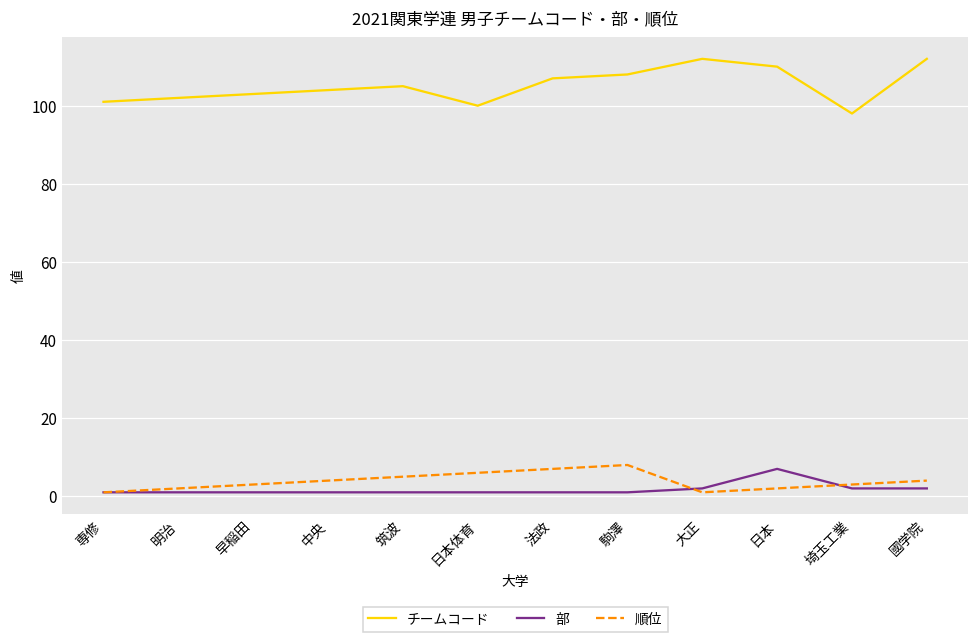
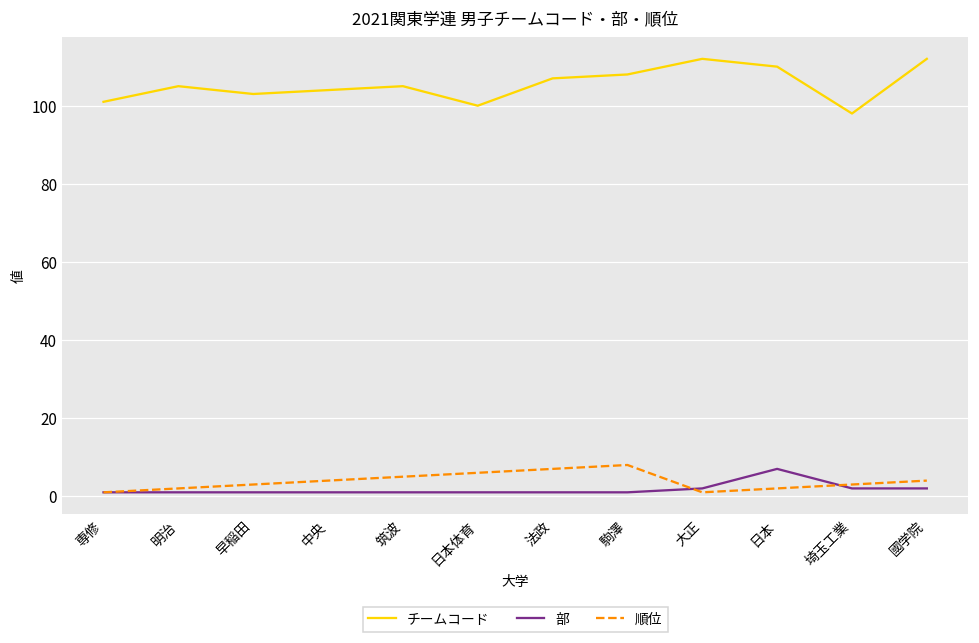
  {
    "チームコード": {
      "専修": 101,
-     "明治": 102,
+     "明治": 105,
      "早稲田": 103,
      "中央": 104,
      "筑波": 105,
      "日本体育": 100,
      "法政": 107,
      "駒澤": 108,
      "大正": 112,
      "日本": 110,
      "埼玉工業": 98,
      "國学院": 112
    },
    "部": {
      "明治": 1,
      "早稲田": 1,
      "中央": 1,
      "筑波": 1,
      "日本体育": 1,
      "法政": 1,
      "駒澤": 1,
      "大正": 2,
      "日本": 7,
      "埼玉工業": 2,
      "國学院": 2
    },
    "順位": {
      "明治": 2,
      "早稲田": 3,
      "中央": 4,
      "筑波": 5,
      "日本体育": 6,
      "法政": 7,
      "駒澤": 8,
      "大正": 1,
      "日本": 2,
      "埼玉工業": 3,
      "國学院": 4
    }
  }
